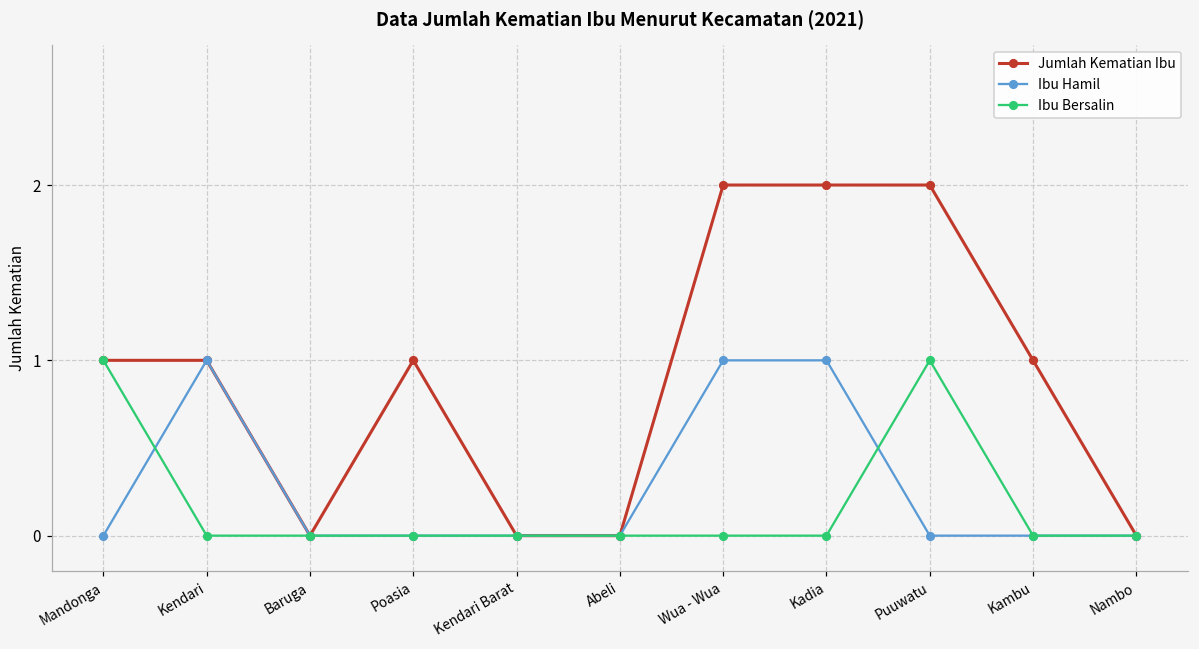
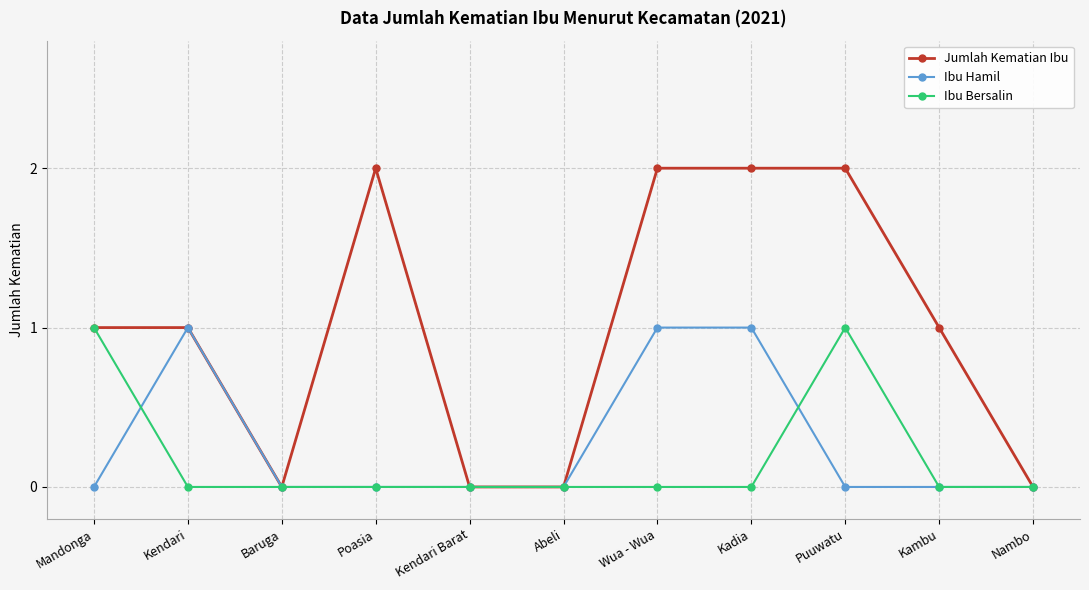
  {
    "Jumlah Kematian Ibu": {
-     "Poasia": 1,
+     "Poasia": 2,
      "Wua - Wua": 2,
      "Kadia": 2,
      "Puuwatu": 2,
      "Kambu": 1
    },
    "Ibu Hamil": {
      "Mandonga": 0,
      "Wua - Wua": 1,
      "Kadia": 1,
      "Puuwatu": 0
    },
    "Ibu Bersalin": {
      "Kendari": 0,
      "Wua - Wua": 0,
      "Kadia": 0,
      "Puuwatu": 1
    }
  }
